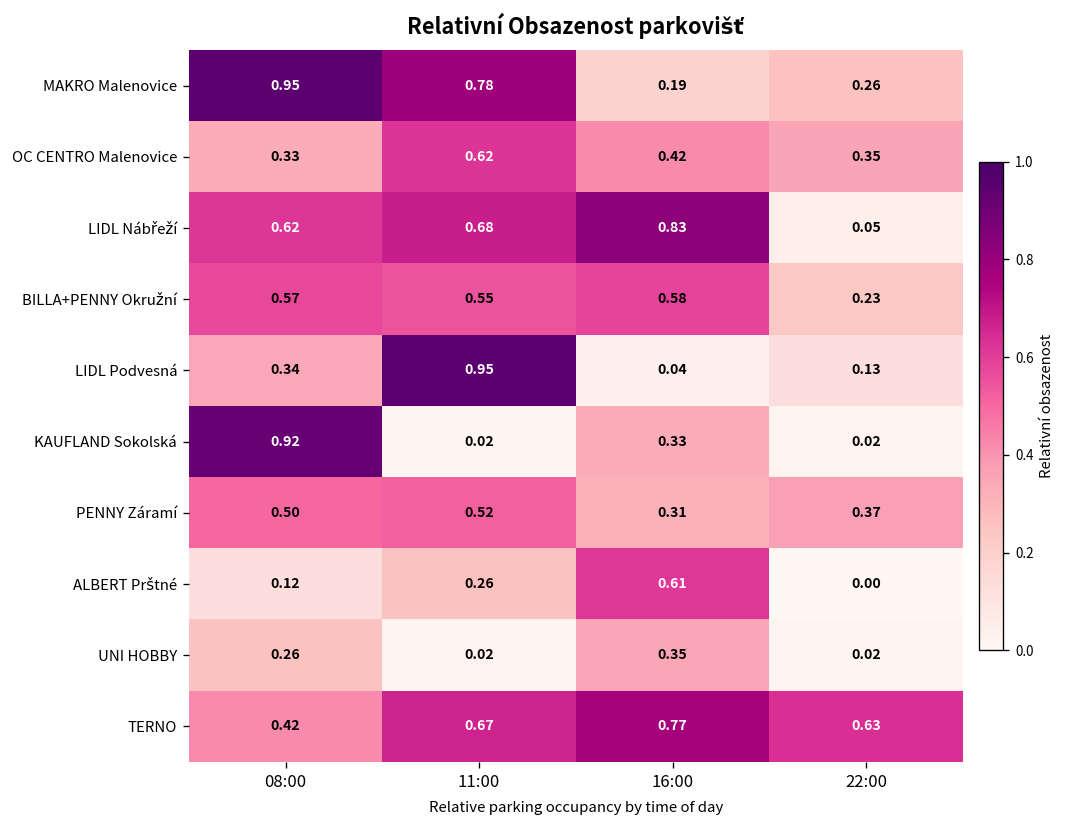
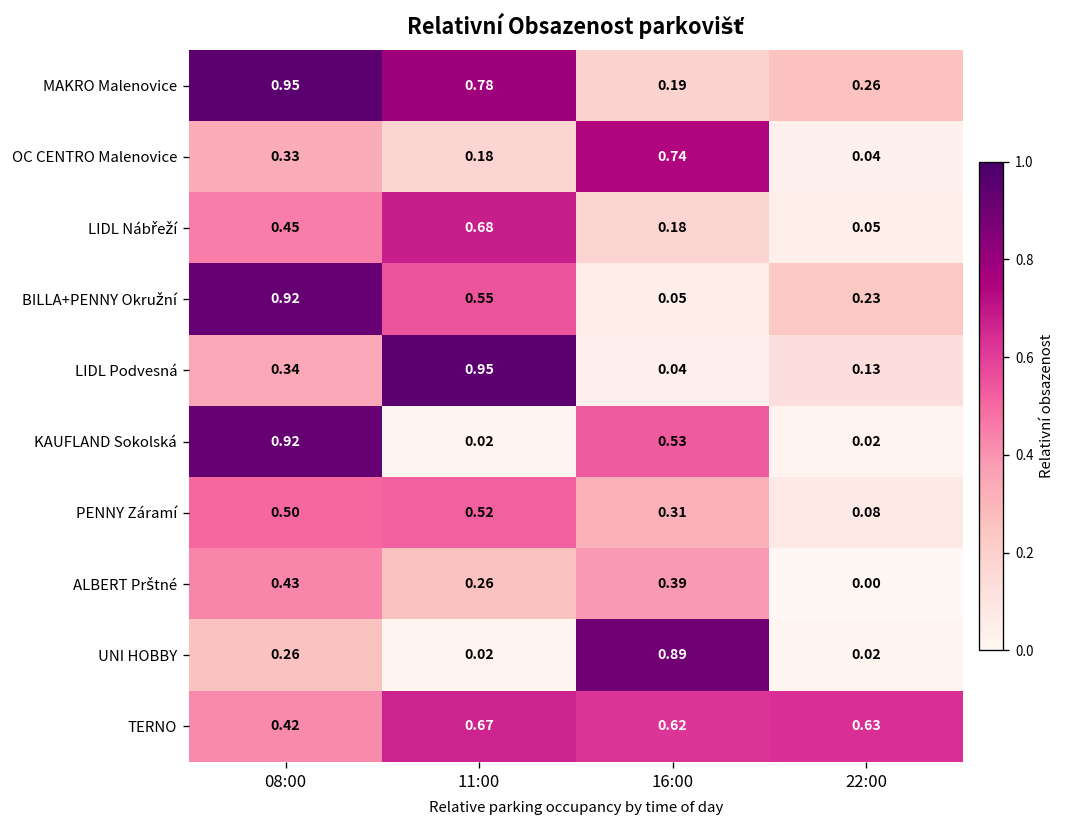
  {
    "MAKRO Malenovice": {
      "08:00": 0.95,
      "11:00": 0.78,
      "16:00": 0.19,
      "22:00": 0.26
    },
    "OC CENTRO Malenovice": {
      "08:00": 0.33,
-     "11:00": 0.62,
-     "16:00": 0.42,
-     "22:00": 0.35
+     "11:00": 0.18,
+     "16:00": 0.74,
+     "22:00": 0.04
    },
    "LIDL Nábřeží": {
-     "08:00": 0.62,
+     "08:00": 0.45,
      "11:00": 0.68,
-     "16:00": 0.83,
+     "16:00": 0.18,
      "22:00": 0.05
    },
    "BILLA+PENNY Okružní": {
-     "08:00": 0.57,
+     "08:00": 0.92,
      "11:00": 0.55,
-     "16:00": 0.58,
+     "16:00": 0.05,
      "22:00": 0.23
    },
    "LIDL Podvesná": {
      "08:00": 0.34,
      "11:00": 0.95,
      "16:00": 0.04,
      "22:00": 0.13
    },
    "KAUFLAND Sokolská": {
      "08:00": 0.92,
      "11:00": 0.02,
-     "16:00": 0.33,
+     "16:00": 0.53,
      "22:00": 0.02
    },
    "PENNY Záramí": {
      "08:00": 0.50,
      "11:00": 0.52,
      "16:00": 0.31,
-     "22:00": 0.37
+     "22:00": 0.08
    },
    "ALBERT Prštné": {
-     "08:00": 0.12,
+     "08:00": 0.43,
      "11:00": 0.26,
-     "16:00": 0.61,
+     "16:00": 0.39,
      "22:00": 0.00
    },
    "UNI HOBBY": {
      "08:00": 0.26,
      "11:00": 0.02,
-     "16:00": 0.35,
+     "16:00": 0.89,
      "22:00": 0.02
    },
    "TERNO": {
      "08:00": 0.42,
      "11:00": 0.67,
-     "16:00": 0.77,
+     "16:00": 0.62,
      "22:00": 0.63
    }
  }
